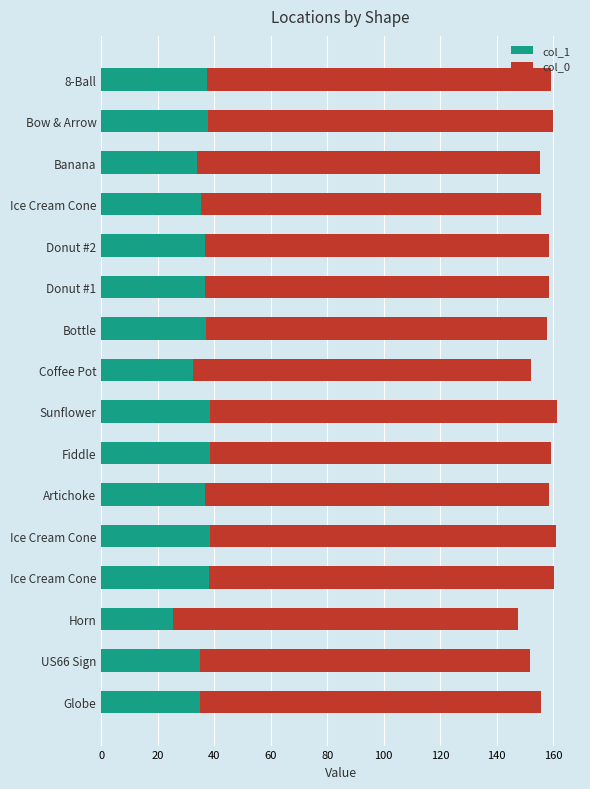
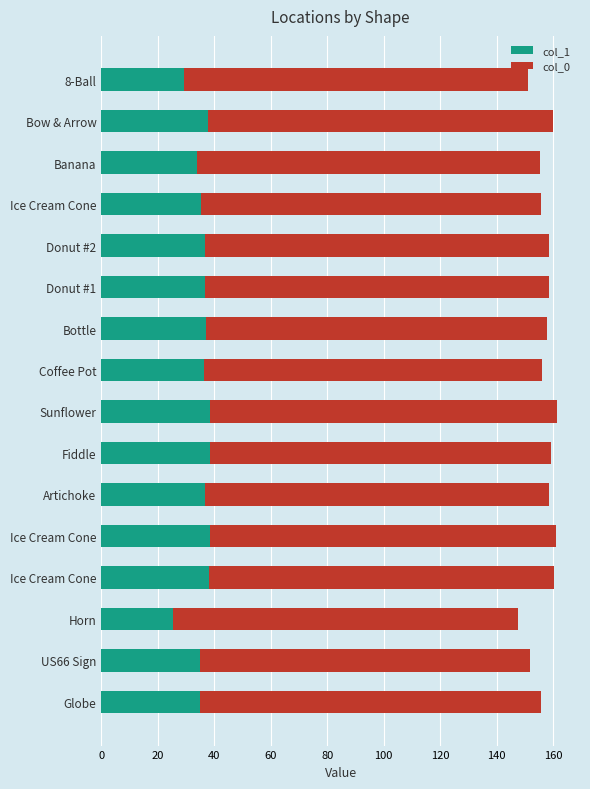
  {
    "col_1": {
-     "8-Ball": 37,
+     "8-Ball": 29,
      "Bow & Arrow": 38,
      "Banana": 34,
      "Donut #2": 37,
      "Donut #1": 37,
      "Bottle": 37,
-     "Coffee Pot": 33,
+     "Coffee Pot": 37,
      "Sunflower": 39,
      "Fiddle": 39,
      "Artichoke": 37,
      "Horn": 26,
      "US66 Sign": 35,
      "Globe": 35
    },
    "col_0": {
      "8-Ball": 122,
      "Bow & Arrow": 122,
      "Banana": 121,
      "Donut #2": 122,
      "Donut #1": 122,
      "Bottle": 121,
      "Coffee Pot": 120,
      "Sunflower": 123,
      "Fiddle": 121,
      "Artichoke": 122,
      "Horn": 122,
      "US66 Sign": 117,
      "Globe": 121
    }
  }
